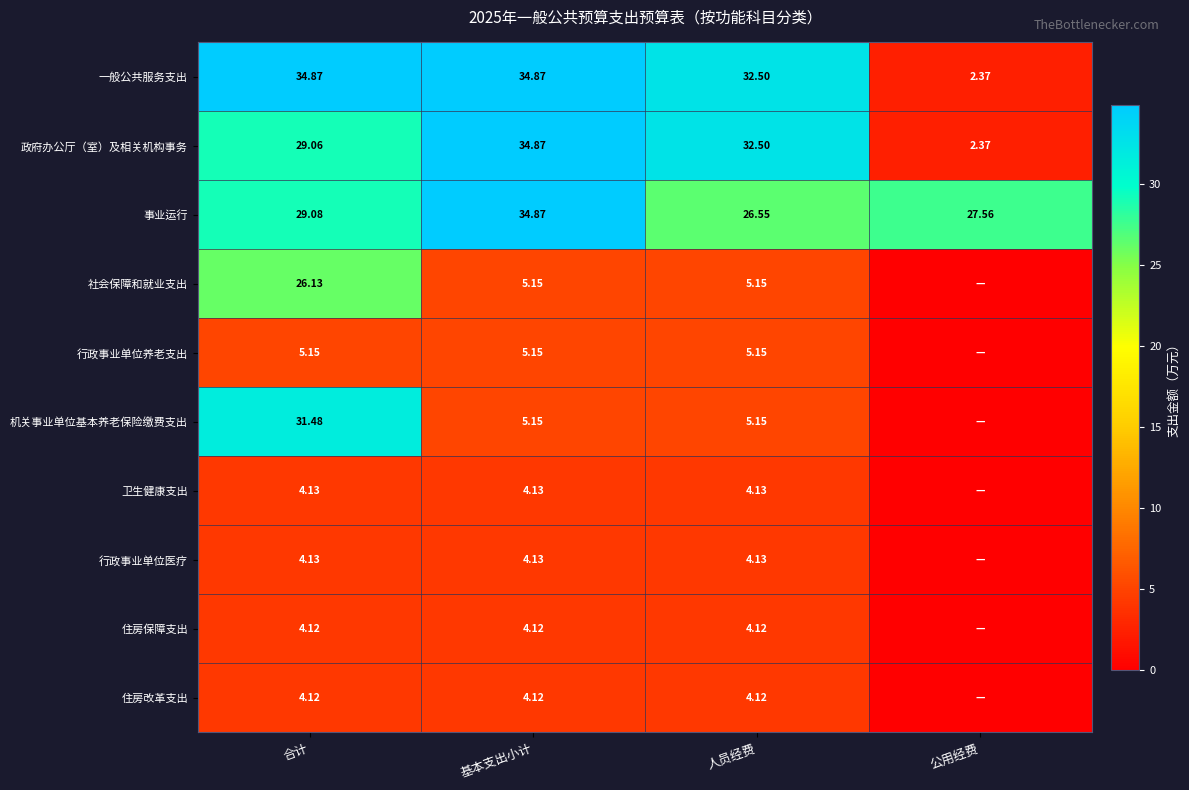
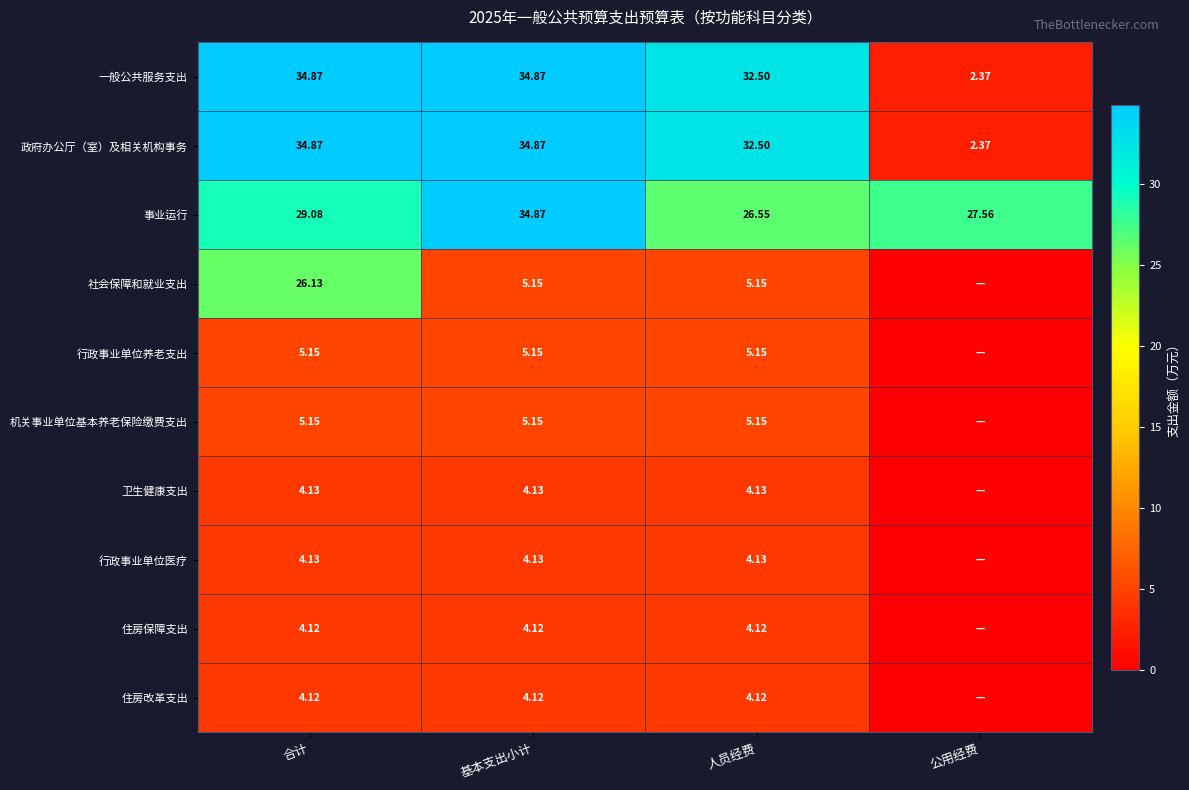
  {
    "一般公共服务支出": {
      "合计": 34.87,
      "基本支出小计": 34.87,
      "人员经费": 32.50,
      "公用经费": 2.37
    },
    "政府办公厅（室）及相关机构事务": {
-     "合计": 29.06,
+     "合计": 34.87,
      "基本支出小计": 34.87,
      "人员经费": 32.50,
      "公用经费": 2.37
    },
    "事业运行": {
      "合计": 29.08,
      "基本支出小计": 34.87,
      "人员经费": 26.55,
      "公用经费": 27.56
    },
    "社会保障和就业支出": {
      "合计": 26.13,
      "基本支出小计": 5.15,
      "人员经费": 5.15
    },
    "行政事业单位养老支出": {
      "合计": 5.15,
      "基本支出小计": 5.15,
      "人员经费": 5.15
    },
    "机关事业单位基本养老保险缴费支出": {
-     "合计": 31.48,
+     "合计": 5.15,
      "基本支出小计": 5.15,
      "人员经费": 5.15
    },
    "卫生健康支出": {
      "合计": 4.13,
      "基本支出小计": 4.13,
      "人员经费": 4.13
    },
    "行政事业单位医疗": {
      "合计": 4.13,
      "基本支出小计": 4.13,
      "人员经费": 4.13
    },
    "住房保障支出": {
      "合计": 4.12,
      "基本支出小计": 4.12,
      "人员经费": 4.12
    },
    "住房改革支出": {
      "合计": 4.12,
      "基本支出小计": 4.12,
      "人员经费": 4.12
    }
  }
